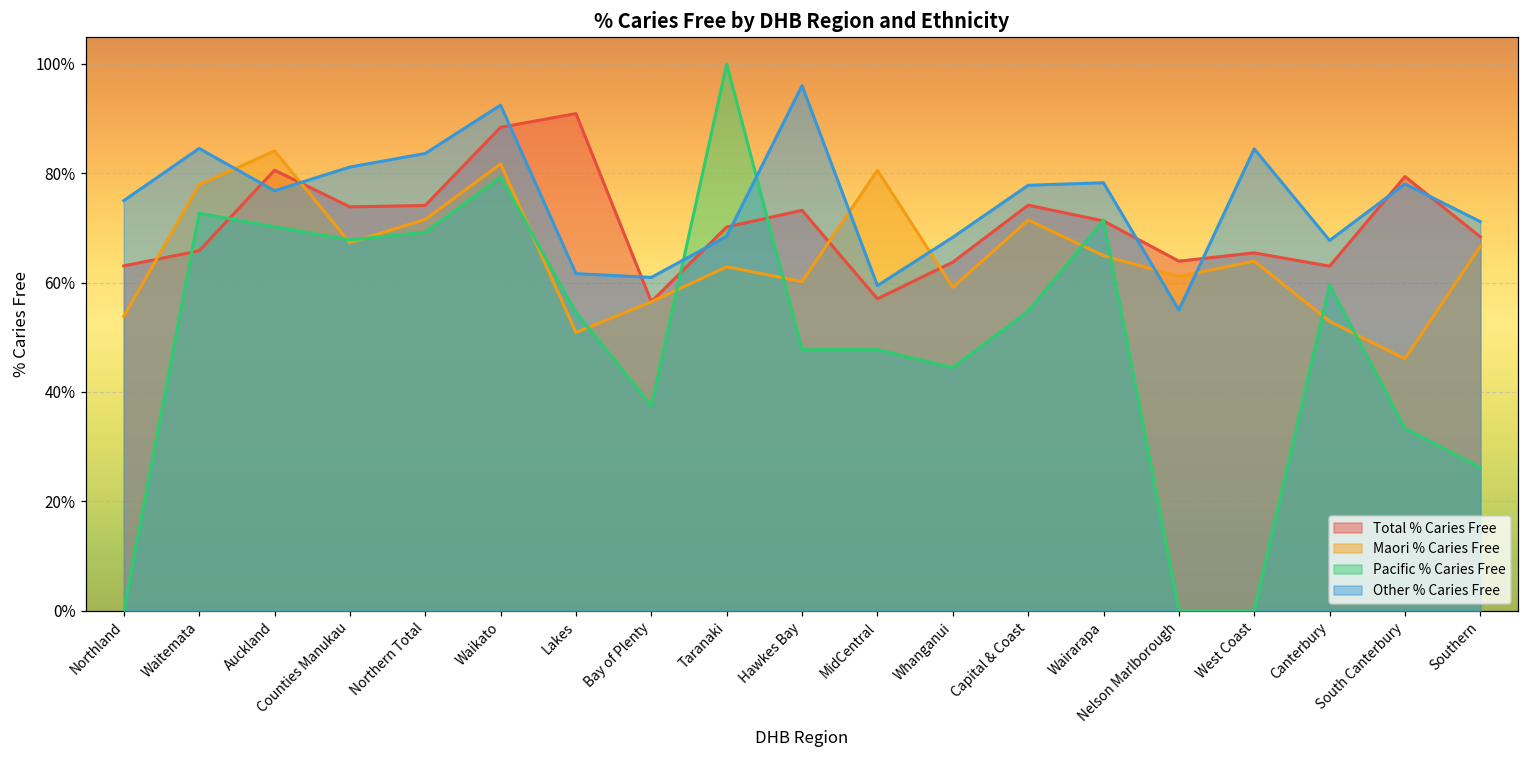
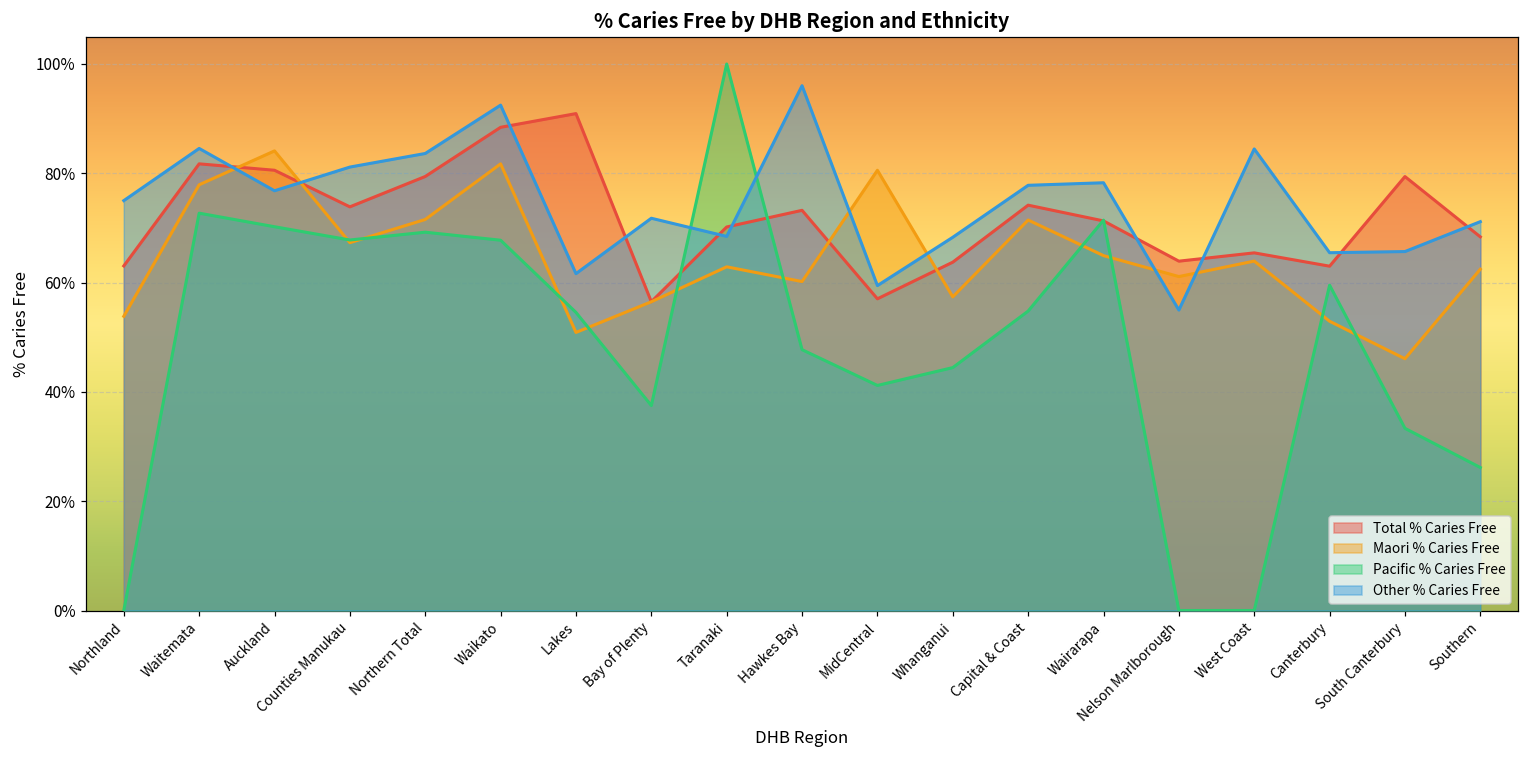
  {
    "Total % Caries Free": {
      "Northland": "63%",
-     "Waitemata": "66%",
+     "Waitemata": "82%",
      "Auckland": "81%",
      "Counties Manukau": "74%",
-     "Northern Total": "74%",
+     "Northern Total": "79%",
      "Waikato": "88%",
      "Lakes": "91%",
      "Taranaki": "70%",
      "Hawkes Bay": "73%",
      "MidCentral": "57%",
      "Whanganui": "64%",
      "Capital & Coast": "74%",
      "Nelson Marlborough": "64%",
      "West Coast": "65%",
      "Canterbury": "63%",
      "South Canterbury": "79%",
      "Southern": "68%"
    },
    "Maori % Caries Free": {
      "Northland": "54%",
      "Waitemata": "78%",
      "Auckland": "84%",
      "Northern Total": "72%",
      "Waikato": "82%",
      "Lakes": "51%",
      "Taranaki": "63%",
      "Hawkes Bay": "60%",
      "MidCentral": "81%",
-     "Whanganui": "59%",
+     "Whanganui": "57%",
      "Capital & Coast": "71%",
      "Wairarapa": "65%",
      "Nelson Marlborough": "61%",
      "West Coast": "64%",
      "Canterbury": "53%",
      "South Canterbury": "46%",
-     "Southern": "67%"
+     "Southern": "62%"
    },
    "Pacific % Caries Free": {
      "Northland": "0%",
      "Waitemata": "73%",
      "Auckland": "70%",
      "Northern Total": "69%",
-     "Waikato": "79%",
+     "Waikato": "68%",
      "Lakes": "55%",
      "Bay of Plenty": "38%",
      "Taranaki": "100%",
      "Hawkes Bay": "48%",
-     "MidCentral": "48%",
+     "MidCentral": "41%",
      "Whanganui": "44%",
      "Capital & Coast": "55%",
      "Nelson Marlborough": "0%",
      "West Coast": "0%",
      "Canterbury": "60%",
      "South Canterbury": "33%",
      "Southern": "26%"
    },
    "Other % Caries Free": {
      "Northland": "75%",
      "Waitemata": "85%",
      "Auckland": "77%",
      "Counties Manukau": "81%",
      "Northern Total": "84%",
      "Waikato": "92%",
      "Lakes": "62%",
-     "Bay of Plenty": "61%",
+     "Bay of Plenty": "72%",
      "Taranaki": "68%",
      "Hawkes Bay": "96%",
      "MidCentral": "59%",
      "Whanganui": "68%",
      "Capital & Coast": "78%",
      "Wairarapa": "78%",
      "Nelson Marlborough": "55%",
      "West Coast": "84%",
-     "Canterbury": "68%",
-     "South Canterbury": "78%",
+     "Canterbury": "65%",
+     "South Canterbury": "66%",
      "Southern": "71%"
    }
  }
